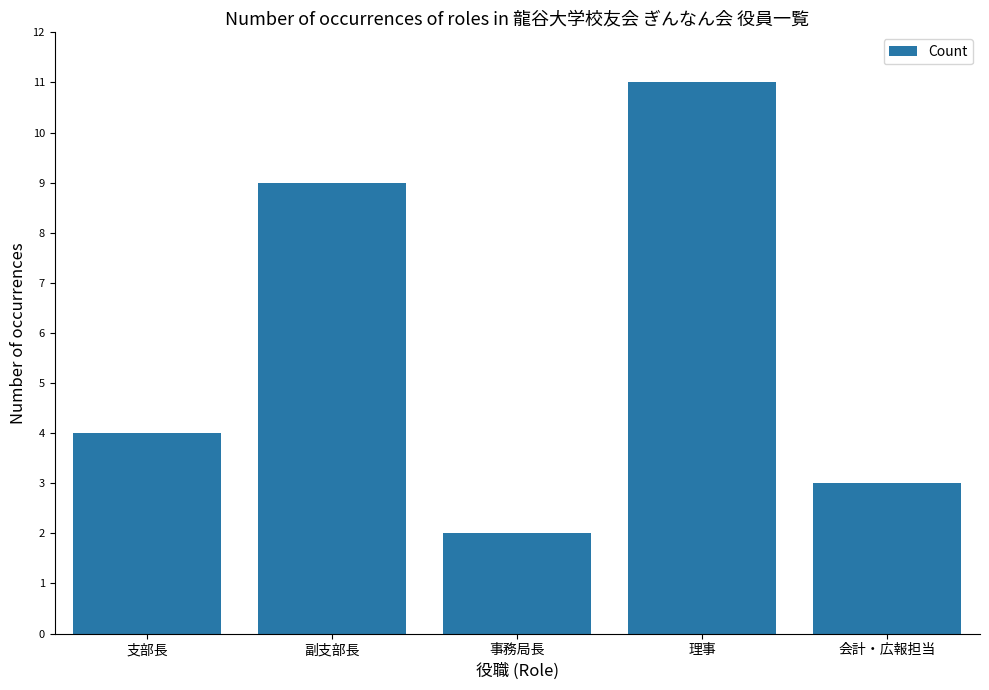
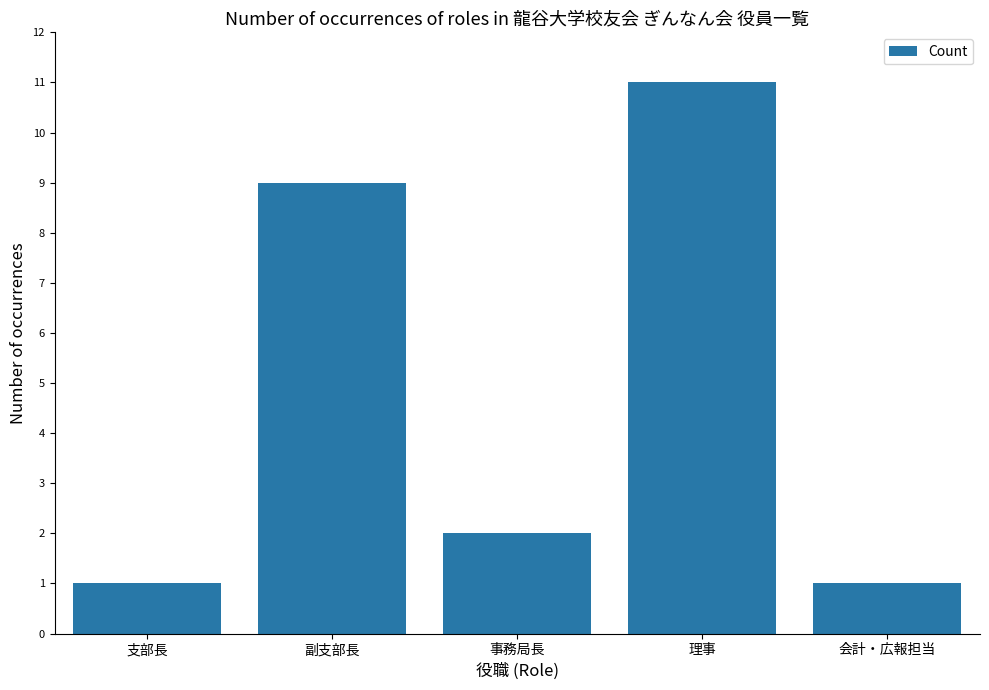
  {
-   "支部長": 4,
+   "支部長": 1,
    "副支部長": 9,
    "事務局長": 2,
    "理事": 11,
-   "会計・広報担当": 3
+   "会計・広報担当": 1
  }
